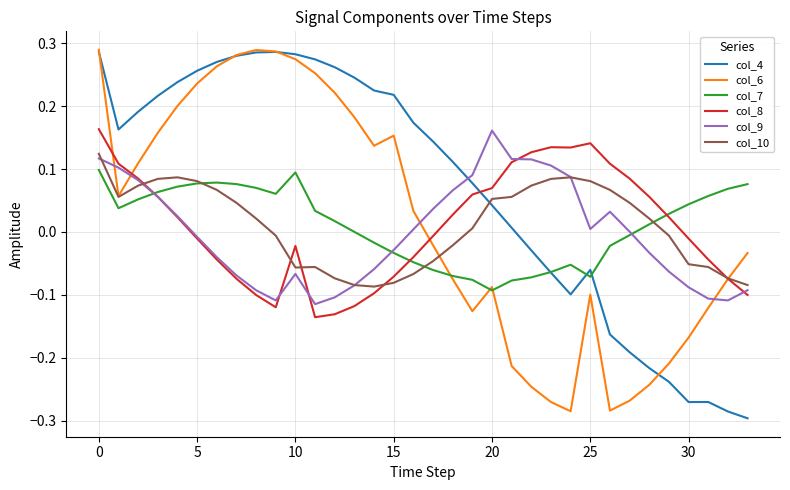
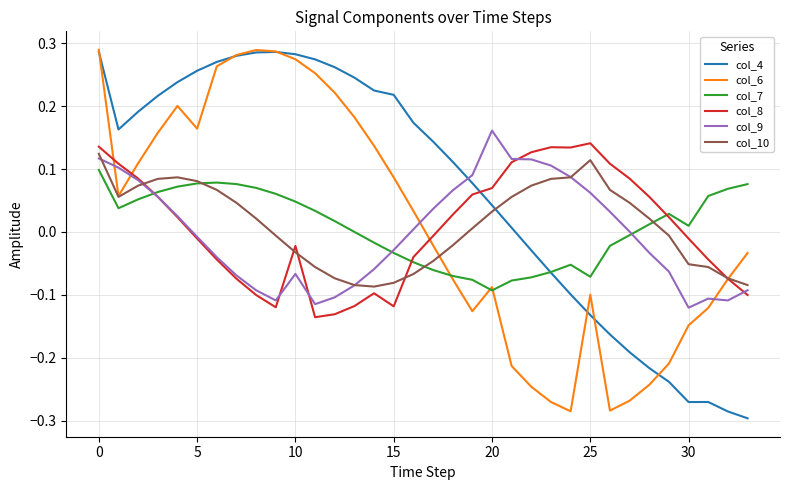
  {
    "col_4": {
      "5": 0.26,
      "10": 0.28,
      "15": 0.22,
      "20": 0.04,
-     "25": -0.06,
+     "25": -0.13,
      "30": -0.27
    },
    "col_6": {
-     "5": 0.24,
+     "5": 0.16,
      "10": 0.27,
-     "15": 0.15,
+     "15": 0.09,
      "20": -0.09,
      "25": -0.10,
-     "30": -0.17
+     "30": -0.15
    },
    "col_7": {
      "0": 0.10,
-     "10": 0.09,
+     "10": 0.05,
      "15": -0.03,
      "20": -0.09,
      "25": -0.07,
-     "30": 0.04
+     "30": 0.01
    },
    "col_8": {
-     "0": 0.16,
+     "0": 0.14,
      "10": -0.02,
-     "15": -0.07,
+     "15": -0.12,
      "20": 0.07,
      "25": 0.14,
      "30": -0.01
    },
    "col_9": {
      "0": 0.12,
      "10": -0.07,
      "15": -0.03,
      "20": 0.16,
-     "25": 0.00,
-     "30": -0.09
+     "25": 0.06,
+     "30": -0.12
    },
    "col_10": {
      "0": 0.12,
-     "10": -0.06,
+     "10": -0.03,
      "15": -0.08,
-     "20": 0.05,
-     "25": 0.08,
+     "20": 0.03,
+     "25": 0.11,
      "30": -0.05
    }
  }
